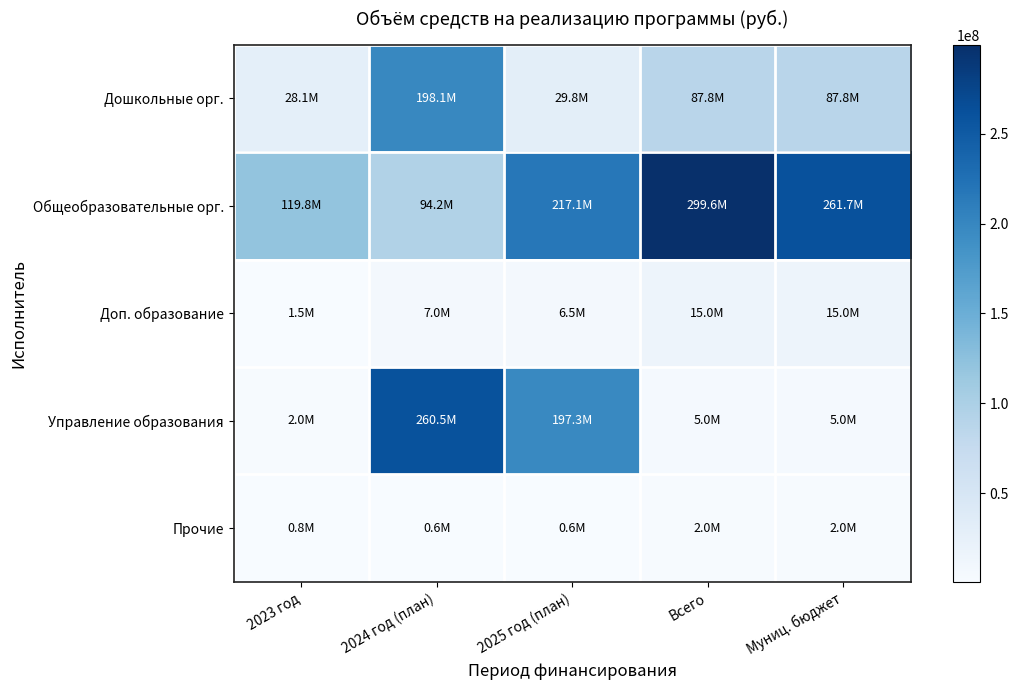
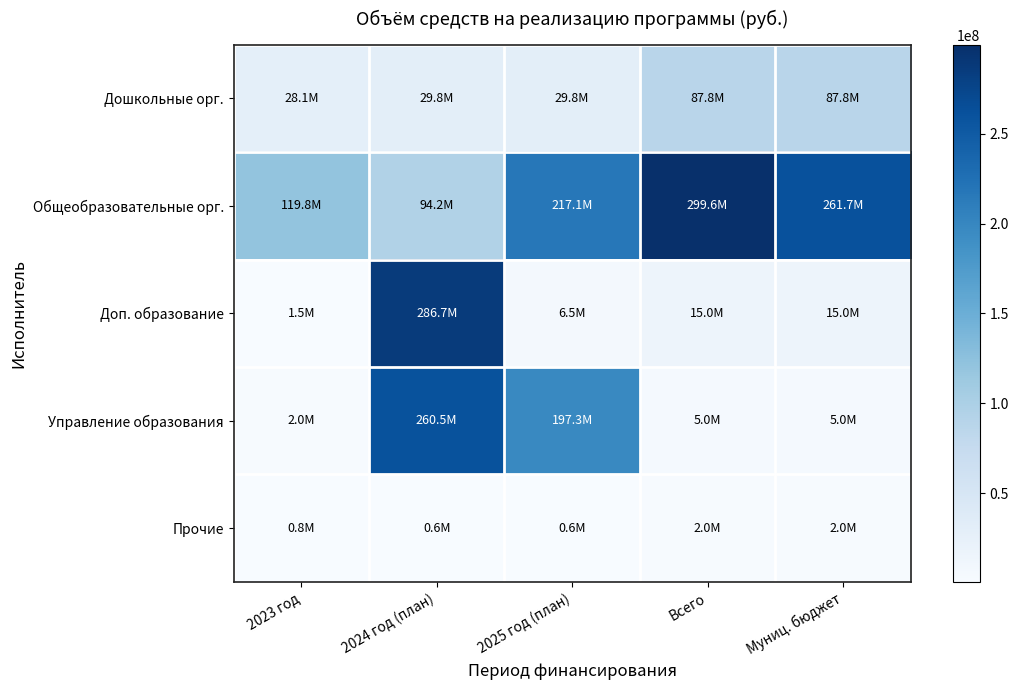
  {
    "Дошкольные орг.": {
      "2023 год": "28.1M",
-     "2024 год (план)": "198.1M",
+     "2024 год (план)": "29.8M",
      "2025 год (план)": "29.8M",
      "Всего": "87.8M",
      "Муниц. бюджет": "87.8M"
    },
    "Общеобразовательные орг.": {
      "2023 год": "119.8M",
      "2024 год (план)": "94.2M",
      "2025 год (план)": "217.1M",
      "Всего": "299.6M",
      "Муниц. бюджет": "261.7M"
    },
    "Доп. образование": {
      "2023 год": "1.5M",
-     "2024 год (план)": "7.0M",
+     "2024 год (план)": "286.7M",
      "2025 год (план)": "6.5M",
      "Всего": "15.0M",
      "Муниц. бюджет": "15.0M"
    },
    "Управление образования": {
      "2023 год": "2.0M",
      "2024 год (план)": "260.5M",
      "2025 год (план)": "197.3M",
      "Всего": "5.0M",
      "Муниц. бюджет": "5.0M"
    },
    "Прочие": {
      "2023 год": "0.8M",
      "2024 год (план)": "0.6M",
      "2025 год (план)": "0.6M",
      "Всего": "2.0M",
      "Муниц. бюджет": "2.0M"
    }
  }
